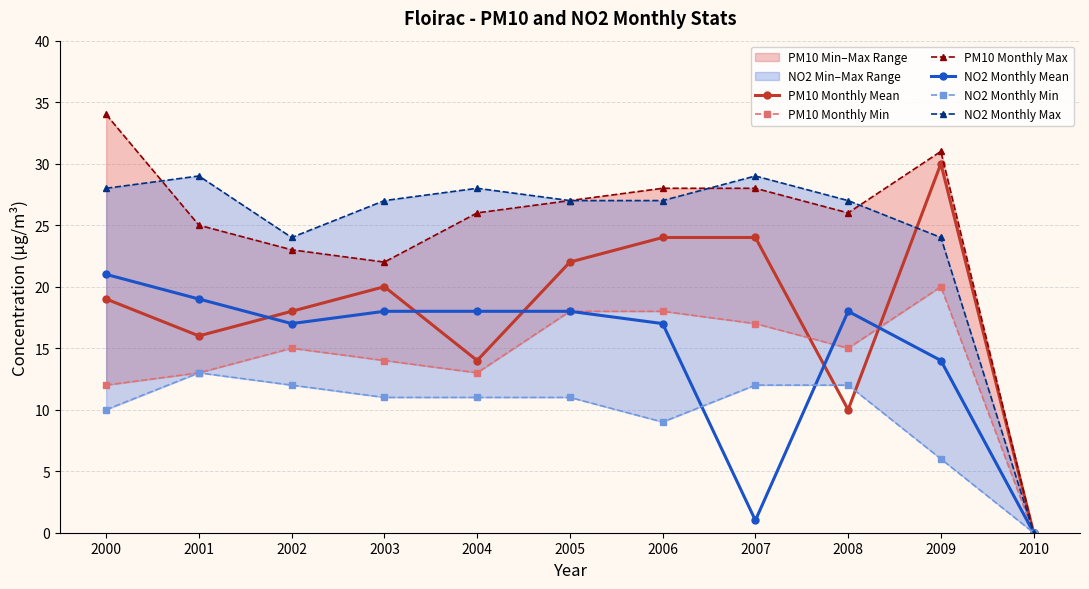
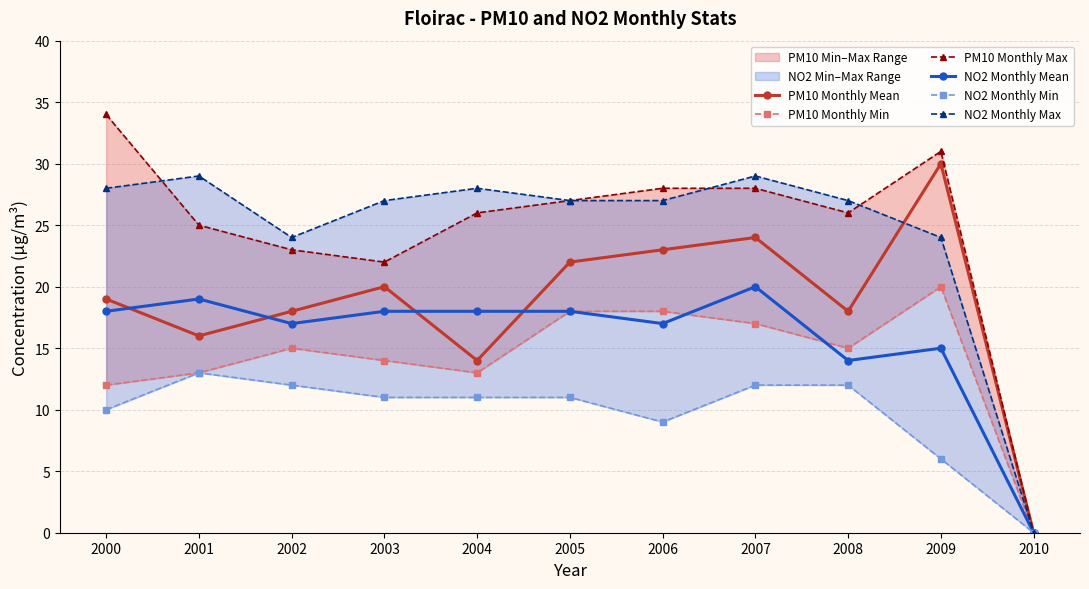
  {
    "PM10 Monthly Mean": {
      "2000": 19,
      "2001": 16,
      "2002": 18,
      "2003": 20,
      "2004": 14,
      "2005": 22,
-     "2006": 24,
+     "2006": 23,
      "2007": 24,
-     "2008": 10,
+     "2008": 18,
      "2009": 30
    },
    "NO2 Monthly Mean": {
-     "2000": 21,
+     "2000": 18,
      "2001": 19,
      "2002": 17,
      "2003": 18,
      "2004": 18,
      "2006": 17,
-     "2007": 1,
-     "2008": 18,
-     "2009": 14
+     "2007": 20,
+     "2008": 14,
+     "2009": 15
    }
  }
